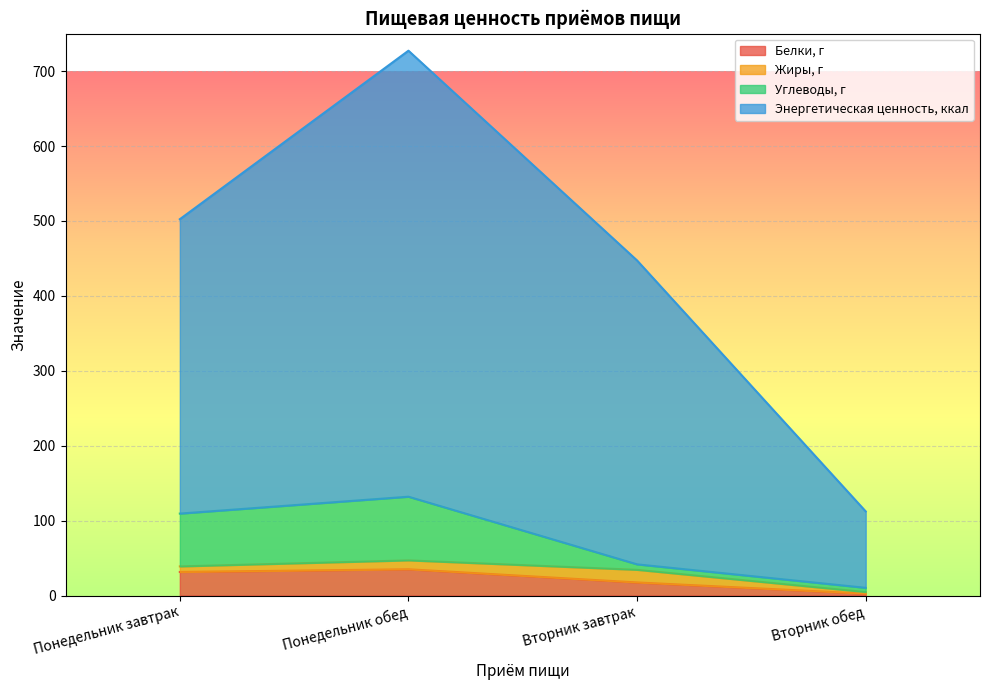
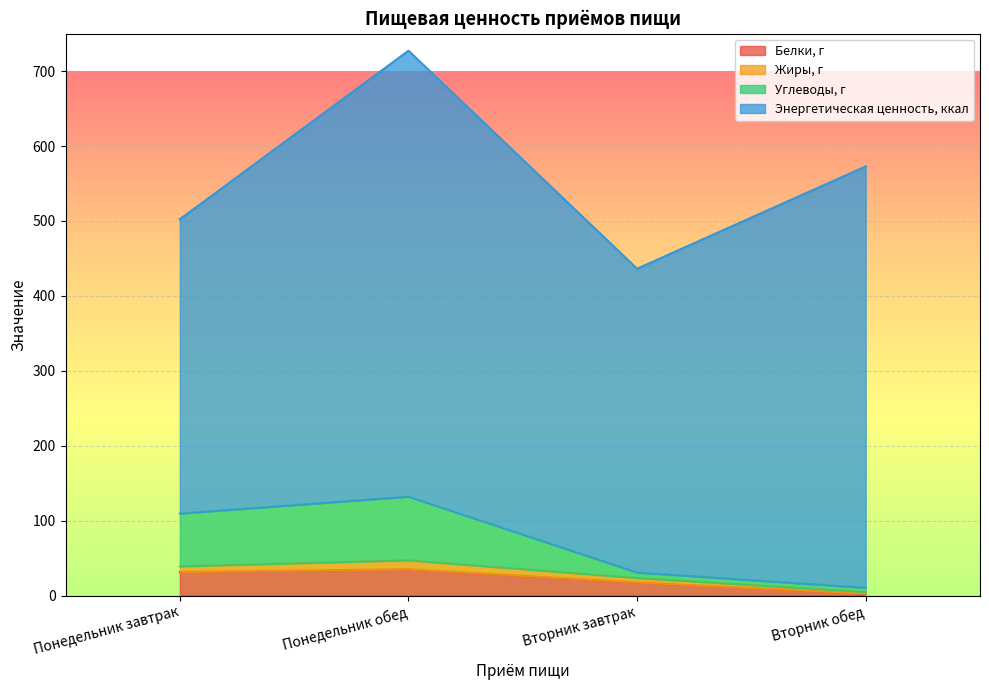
  {
    "Белки, г": {
      "Понедельник завтрак": 30,
      "Понедельник обед": 40,
      "Вторник завтрак": 20
    },
    "Жиры, г": {
      "Понедельник завтрак": 10,
      "Понедельник обед": 10,
-     "Вторник завтрак": 20
+     "Вторник завтрак": 10
    },
    "Углеводы, г": {
      "Понедельник завтрак": 70,
      "Понедельник обед": 80,
      "Вторник завтрак": 10,
      "Вторник обед": 10
    },
    "Энергетическая ценность, ккал": {
      "Понедельник завтрак": 390,
      "Понедельник обед": 600,
      "Вторник завтрак": 410,
-     "Вторник обед": 100
+     "Вторник обед": 560
    }
  }
